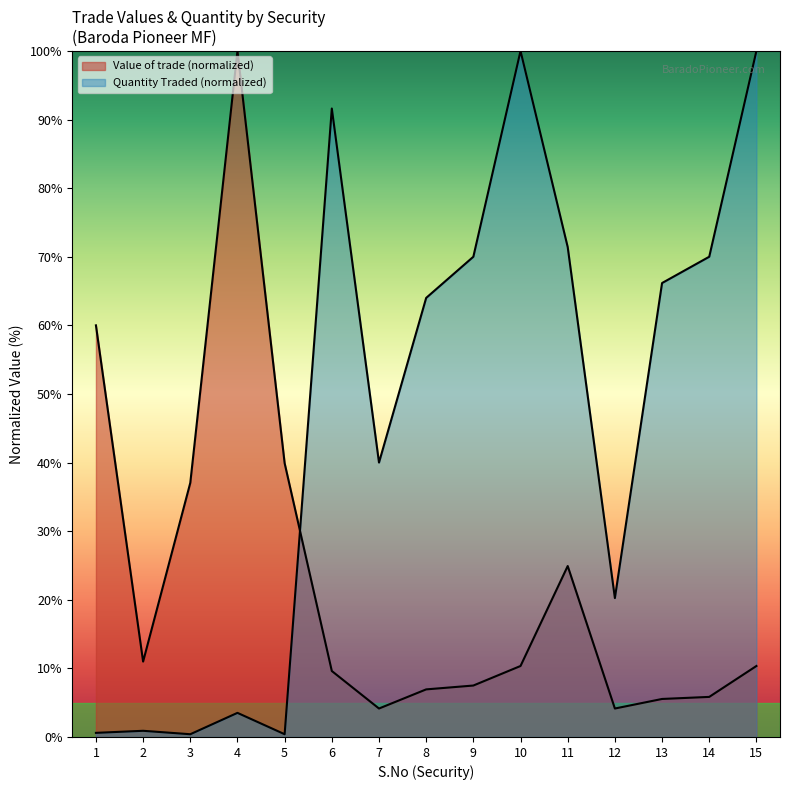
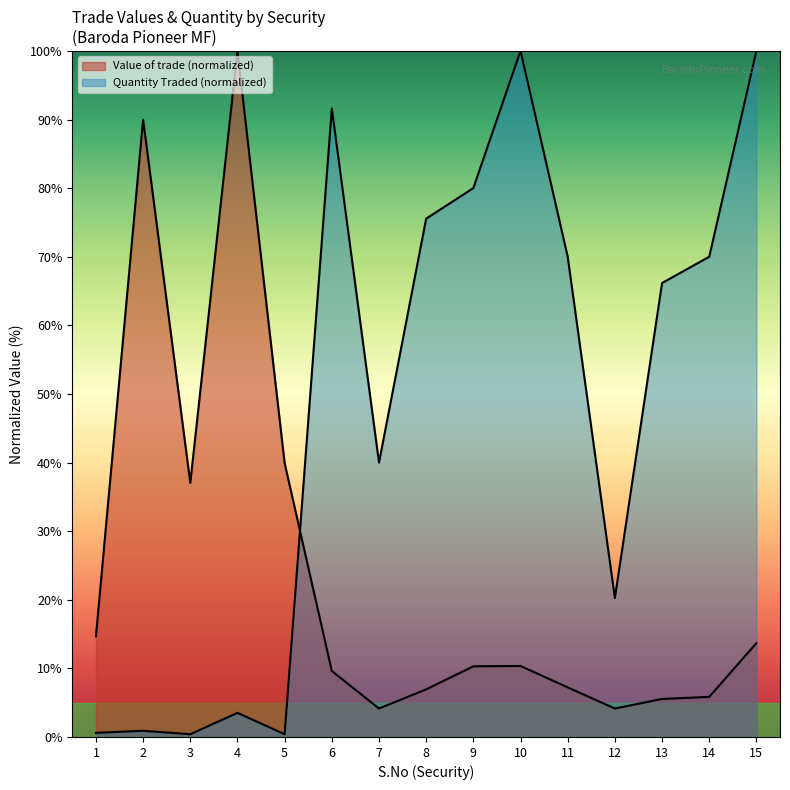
  {
    "Value of trade (normalized)": {
-     "1": "60%",
-     "2": "11%",
+     "1": "15%",
+     "2": "90%",
      "3": "37%",
      "4": "100%",
      "5": "40%",
      "6": "10%",
      "8": "7%",
-     "9": "7%",
+     "9": "10%",
      "10": "10%",
-     "11": "25%",
+     "11": "7%",
      "13": "6%",
      "14": "6%",
-     "15": "10%"
+     "15": "14%"
    },
    "Quantity Traded (normalized)": {
      "6": "92%",
      "7": "40%",
-     "8": "64%",
-     "9": "70%",
+     "8": "76%",
+     "9": "80%",
      "10": "100%",
-     "11": "71%",
+     "11": "70%",
      "12": "20%",
      "13": "66%",
      "14": "70%",
      "15": "100%"
    }
  }
